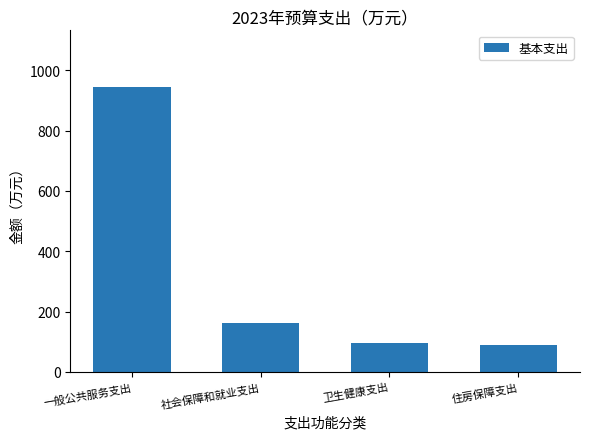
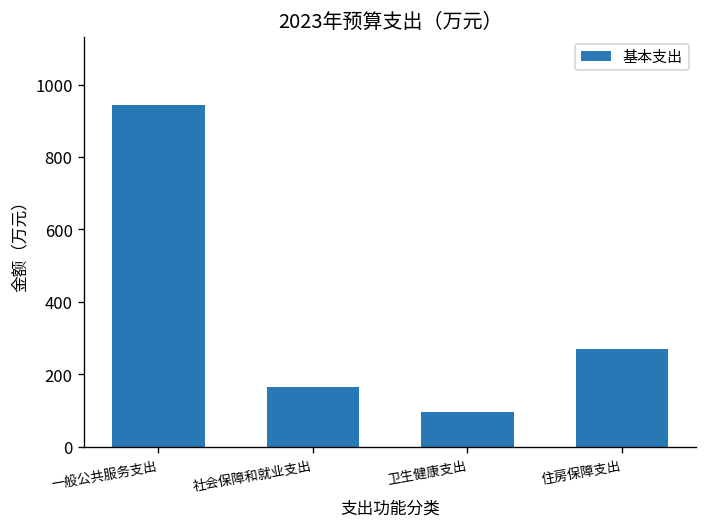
  {
    "一般公共服务支出": 940,
    "社会保障和就业支出": 160,
    "卫生健康支出": 100,
-   "住房保障支出": 90
+   "住房保障支出": 270
  }
